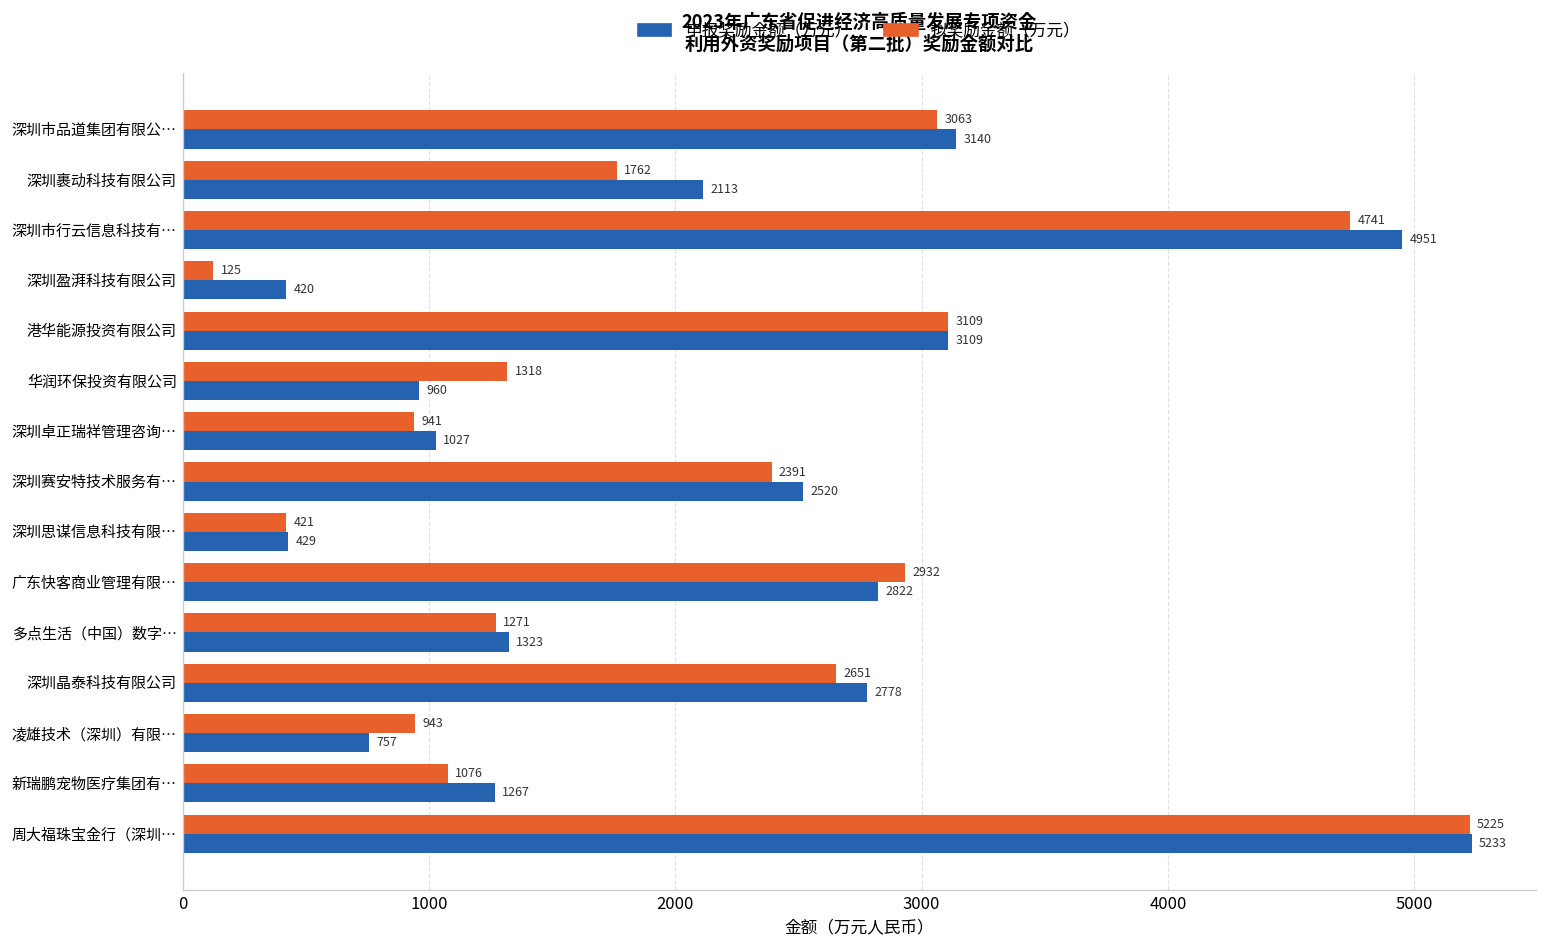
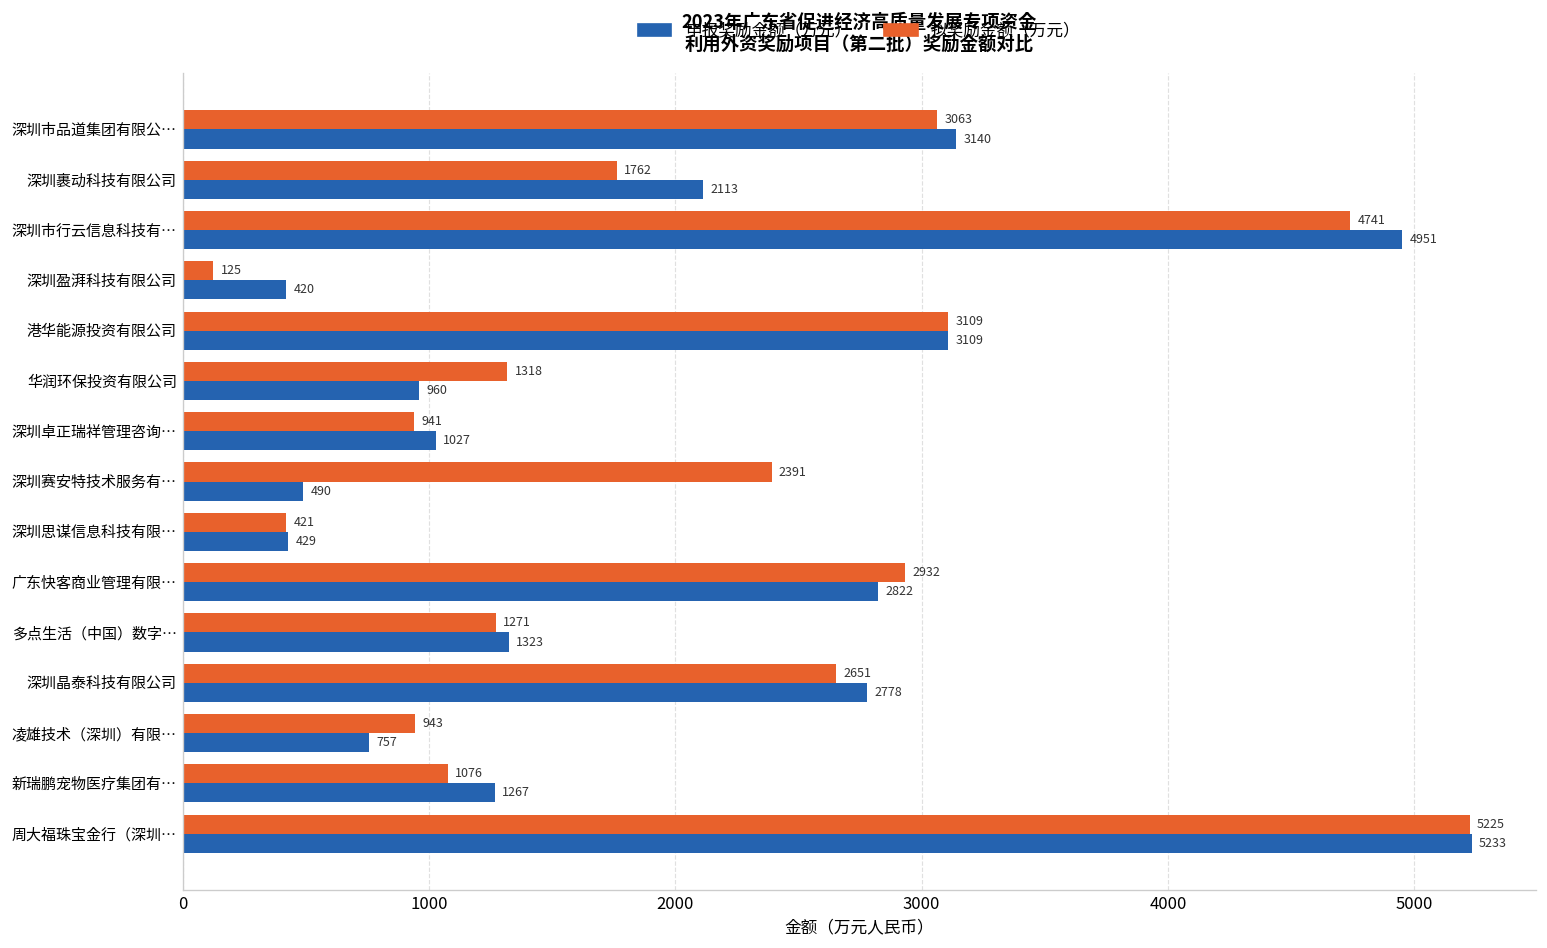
  {
    "申报奖励金额（万元）": {
      "深圳市品道集团有限公…": 3140,
      "深圳裹动科技有限公司": 2113,
      "深圳市行云信息科技有…": 4951,
      "深圳盈湃科技有限公司": 420,
      "港华能源投资有限公司": 3109,
      "华润环保投资有限公司": 960,
      "深圳卓正瑞祥管理咨询…": 1027,
-     "深圳赛安特技术服务有…": 2520,
+     "深圳赛安特技术服务有…": 490,
      "深圳思谋信息科技有限…": 429,
      "广东快客商业管理有限…": 2822,
      "多点生活（中国）数字…": 1323,
      "深圳晶泰科技有限公司": 2778,
      "凌雄技术（深圳）有限…": 757,
      "新瑞鹏宠物医疗集团有…": 1267,
      "周大福珠宝金行（深圳…": 5233
    },
    "拟奖励金额（万元）": {
      "深圳市品道集团有限公…": 3063,
      "深圳裹动科技有限公司": 1762,
      "深圳市行云信息科技有…": 4741,
      "深圳盈湃科技有限公司": 125,
      "港华能源投资有限公司": 3109,
      "华润环保投资有限公司": 1318,
      "深圳卓正瑞祥管理咨询…": 941,
      "深圳赛安特技术服务有…": 2391,
      "深圳思谋信息科技有限…": 421,
      "广东快客商业管理有限…": 2932,
      "多点生活（中国）数字…": 1271,
      "深圳晶泰科技有限公司": 2651,
      "凌雄技术（深圳）有限…": 943,
      "新瑞鹏宠物医疗集团有…": 1076,
      "周大福珠宝金行（深圳…": 5225
    }
  }
